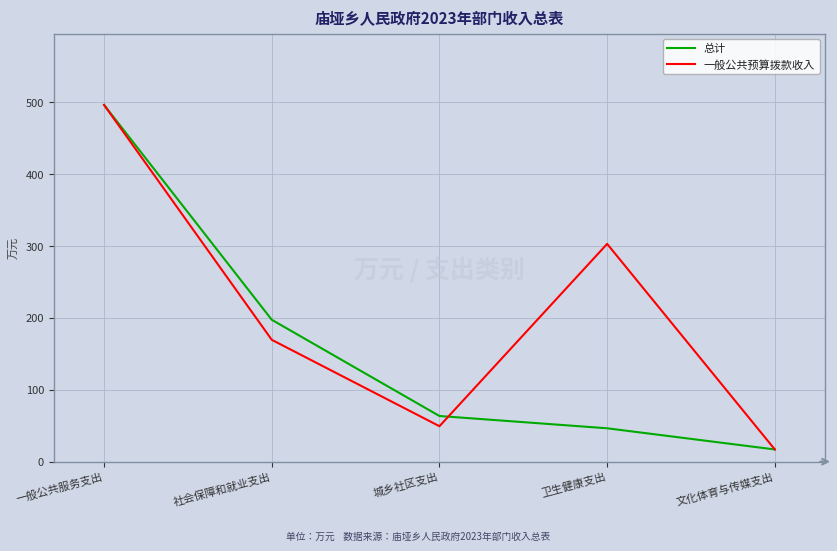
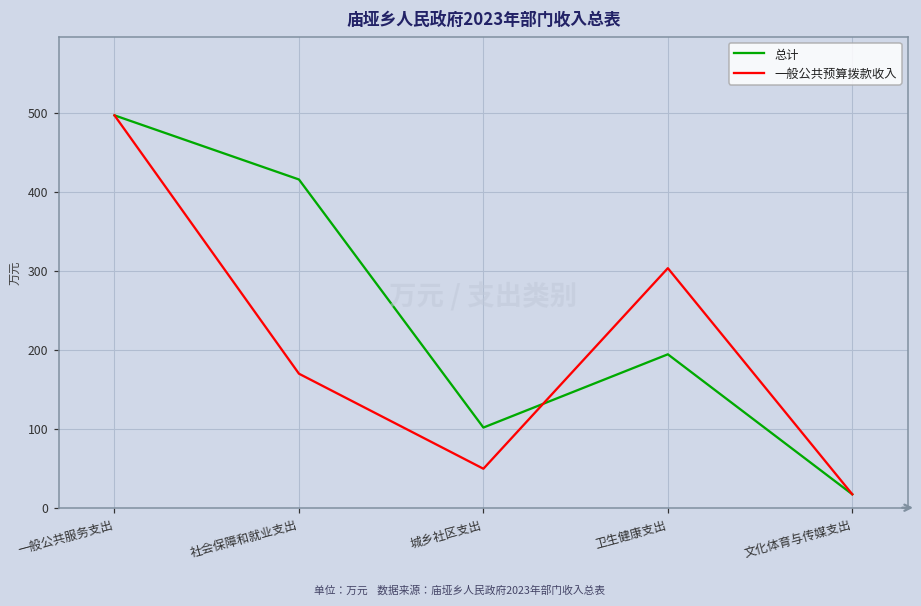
  {
    "总计": {
-     "社会保障和就业支出": 200,
-     "城乡社区支出": 60,
-     "卫生健康支出": 50
+     "社会保障和就业支出": 420,
+     "城乡社区支出": 100,
+     "卫生健康支出": 190
    },
    "一般公共预算拨款收入": {
      "社会保障和就业支出": 170,
      "城乡社区支出": 50,
      "卫生健康支出": 300
    }
  }
